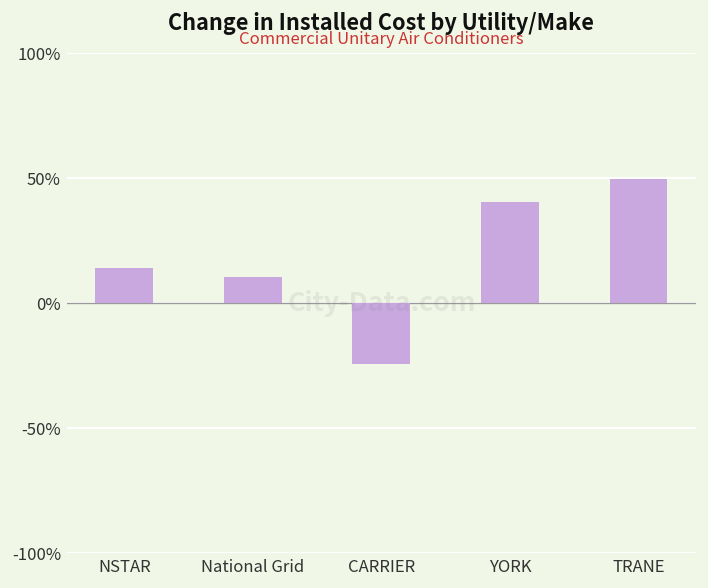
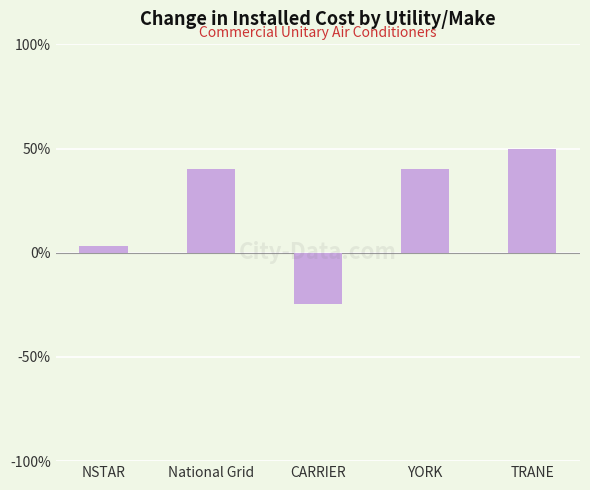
  {
-   "NSTAR": "14%",
-   "National Grid": "10%",
+   "NSTAR": "3%",
+   "National Grid": "40%",
    "CARRIER": "-24%",
    "YORK": "40%",
    "TRANE": "50%"
  }
